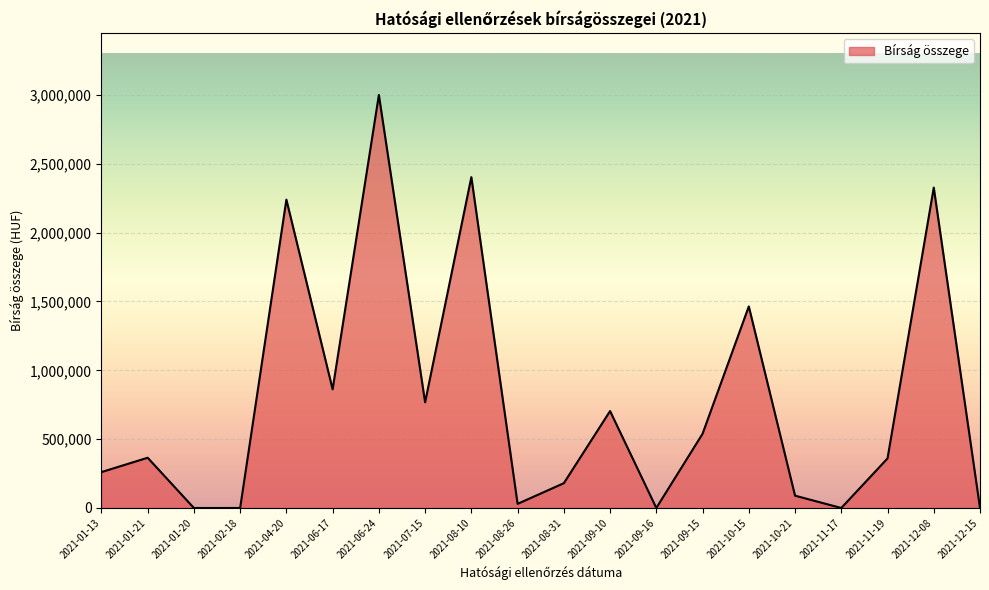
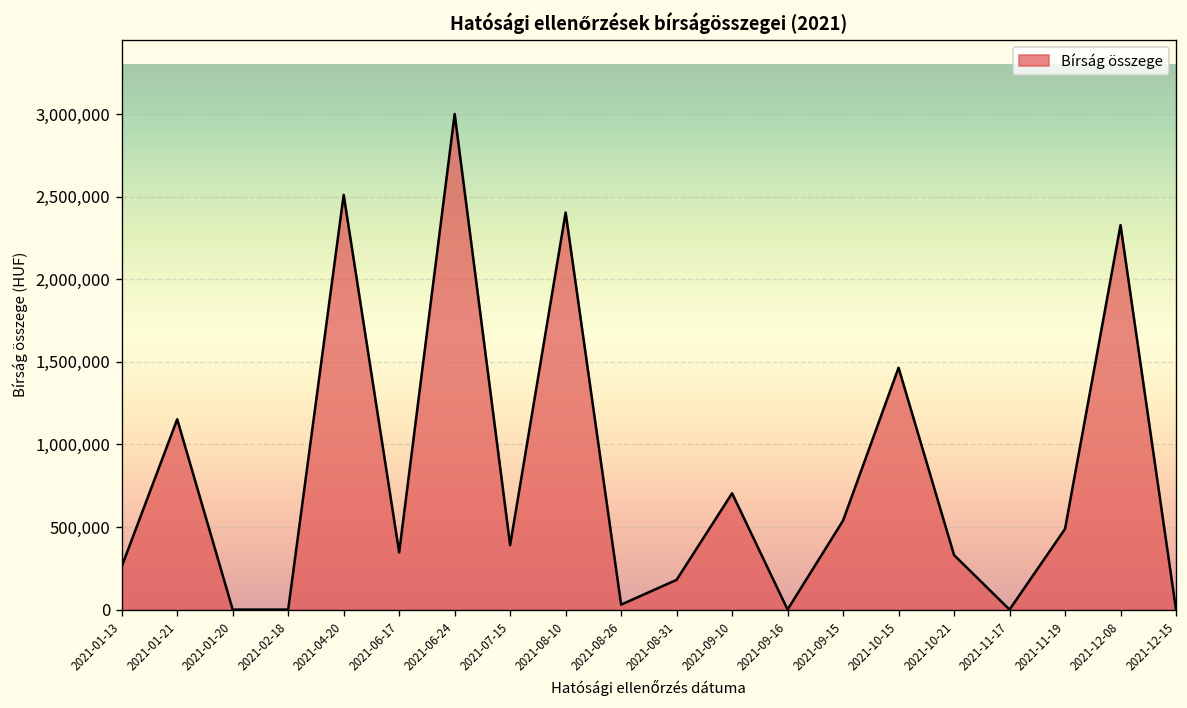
  {
    "2021-01-13": "260,000",
-   "2021-01-21": "370,000",
+   "2021-01-21": "1,150,000",
    "2021-01-20": "0",
    "2021-02-18": "0",
-   "2021-04-20": "2,240,000",
-   "2021-06-17": "860,000",
+   "2021-04-20": "2,510,000",
+   "2021-06-17": "350,000",
    "2021-06-24": "3,000,000",
-   "2021-07-15": "770,000",
+   "2021-07-15": "390,000",
    "2021-08-10": "2,400,000",
    "2021-08-26": "30,000",
    "2021-08-31": "180,000",
    "2021-09-10": "700,000",
    "2021-09-16": "0",
    "2021-09-15": "540,000",
    "2021-10-15": "1,460,000",
-   "2021-10-21": "90,000",
+   "2021-10-21": "330,000",
    "2021-11-17": "0",
-   "2021-11-19": "360,000",
+   "2021-11-19": "490,000",
    "2021-12-08": "2,330,000",
    "2021-12-15": "0"
  }
